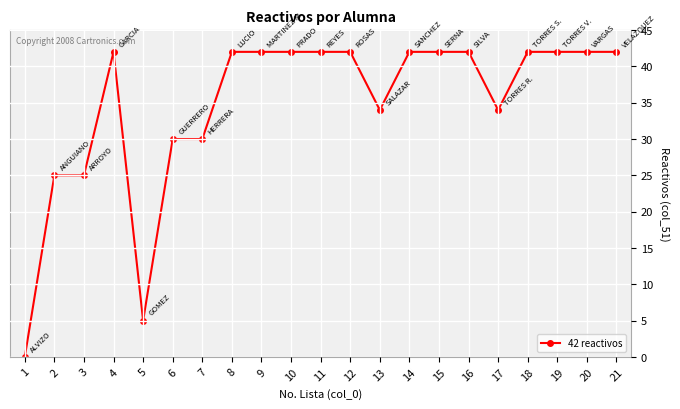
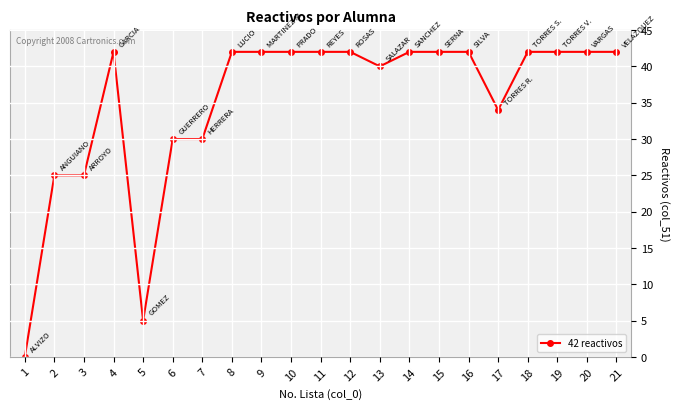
  {
    "1": 0,
    "2": 25,
    "3": 25,
    "5": 5,
    "6": 30,
    "7": 30,
    "8": 42,
    "9": 42,
    "10": 42,
    "11": 42,
    "12": 42,
-   "13": 34,
+   "13": 40,
    "14": 42,
    "15": 42,
    "16": 42,
    "17": 34,
    "18": 42,
    "19": 42,
    "20": 42,
    "21": 42
  }
